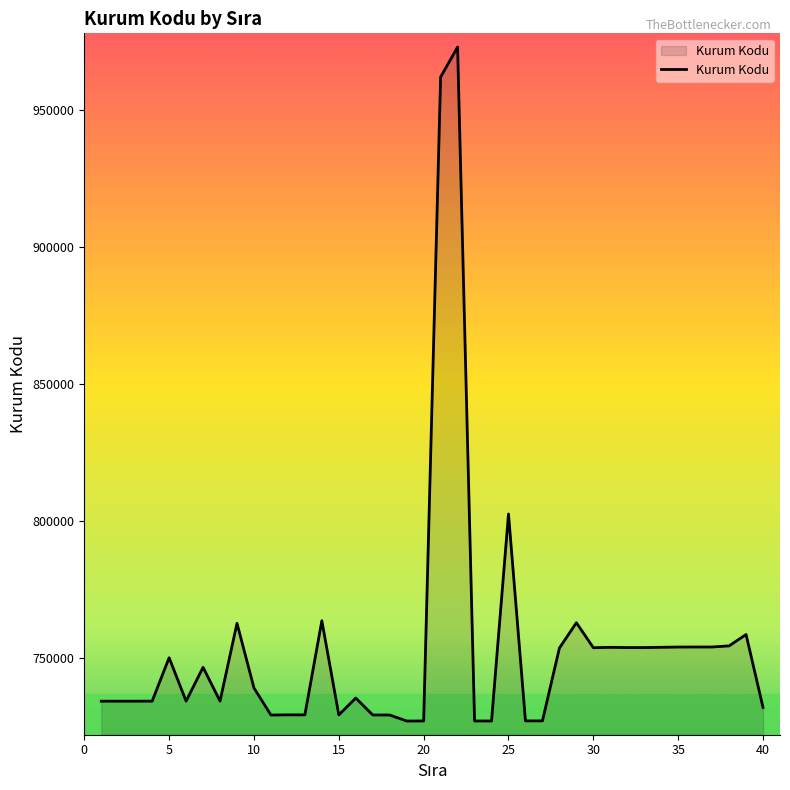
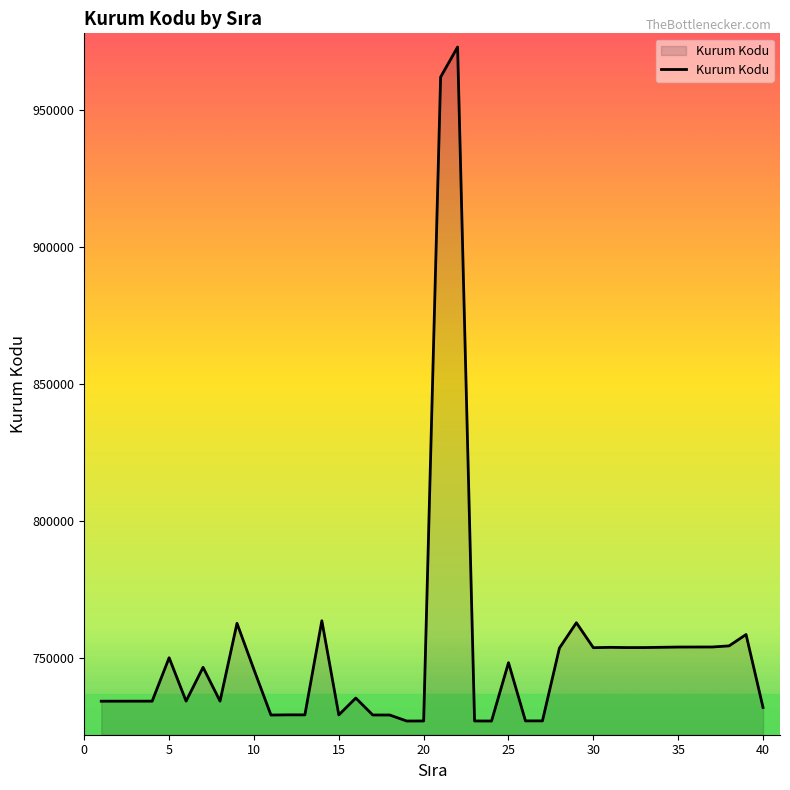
  {
    "5": 750000,
-   "10": 739000,
-   "25": 803000,
+   "10": 746000,
+   "25": 748000,
    "30": 754000,
    "35": 754000
  }
